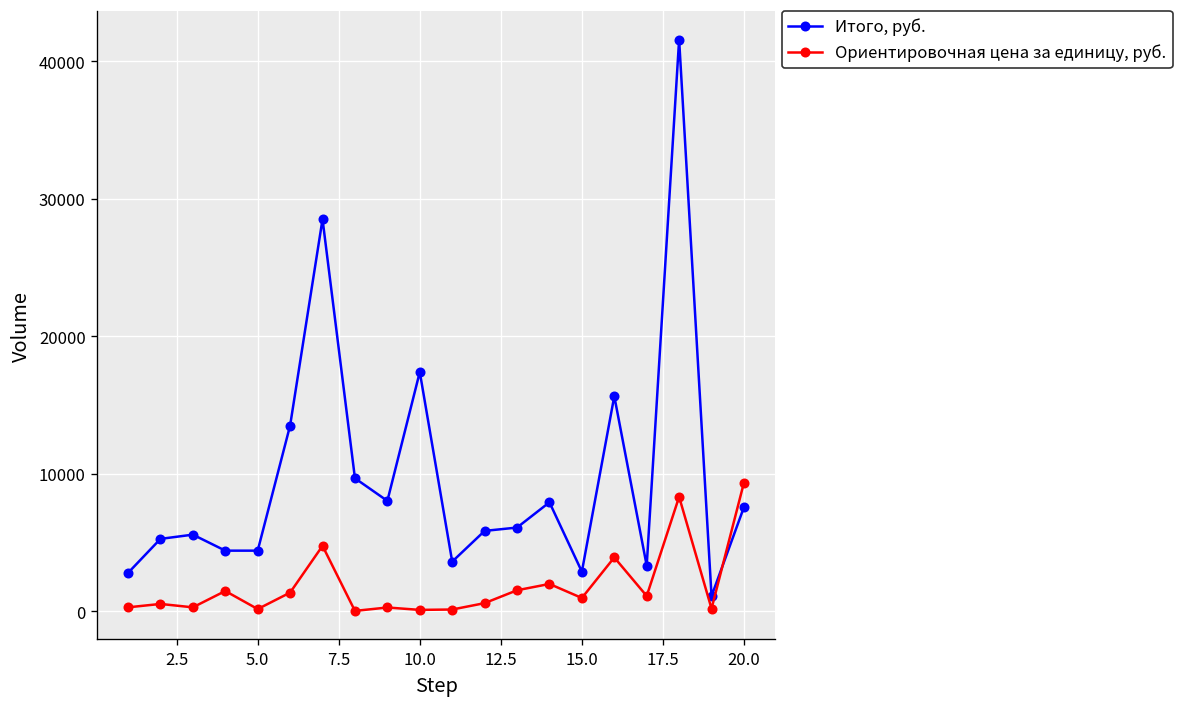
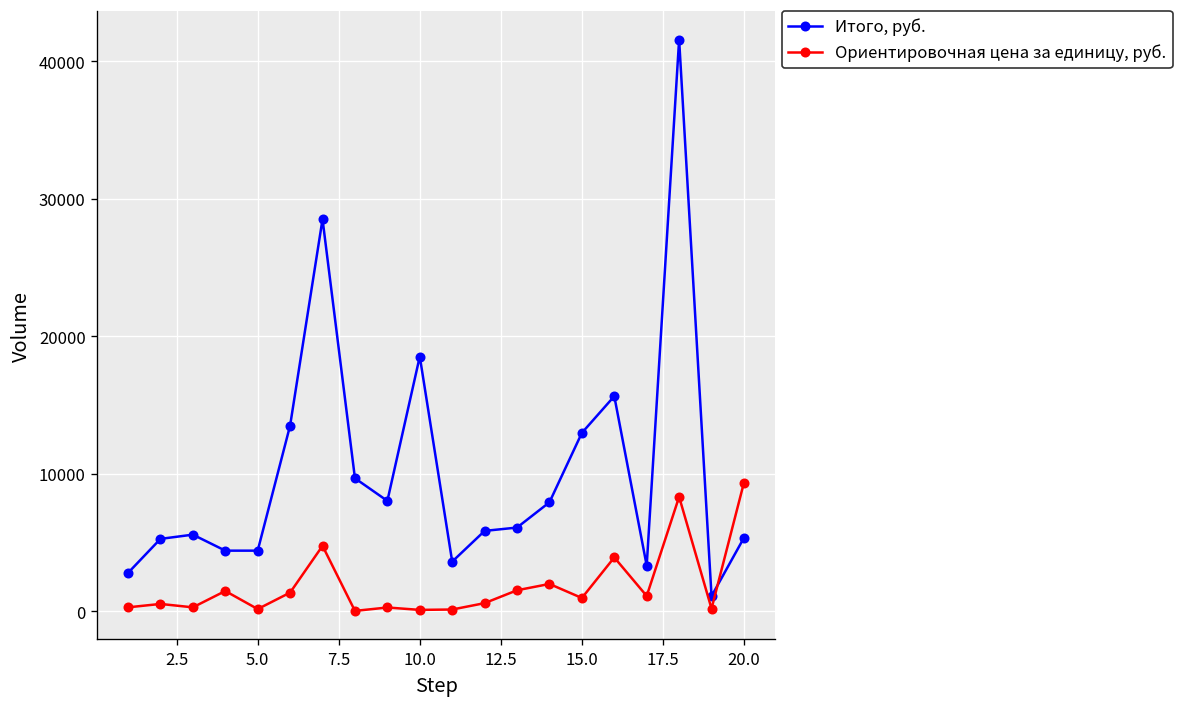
  {
    "Итого, руб.": {
      "5.0": 4400,
-     "10.0": 17400,
-     "15.0": 2900,
-     "20.0": 7600
+     "10.0": 18500,
+     "15.0": 13000,
+     "20.0": 5300
    },
    "Ориентировочная цена за единицу, руб.": {
      "5.0": 200,
      "10.0": 100,
      "15.0": 1000,
      "20.0": 9300
    }
  }
